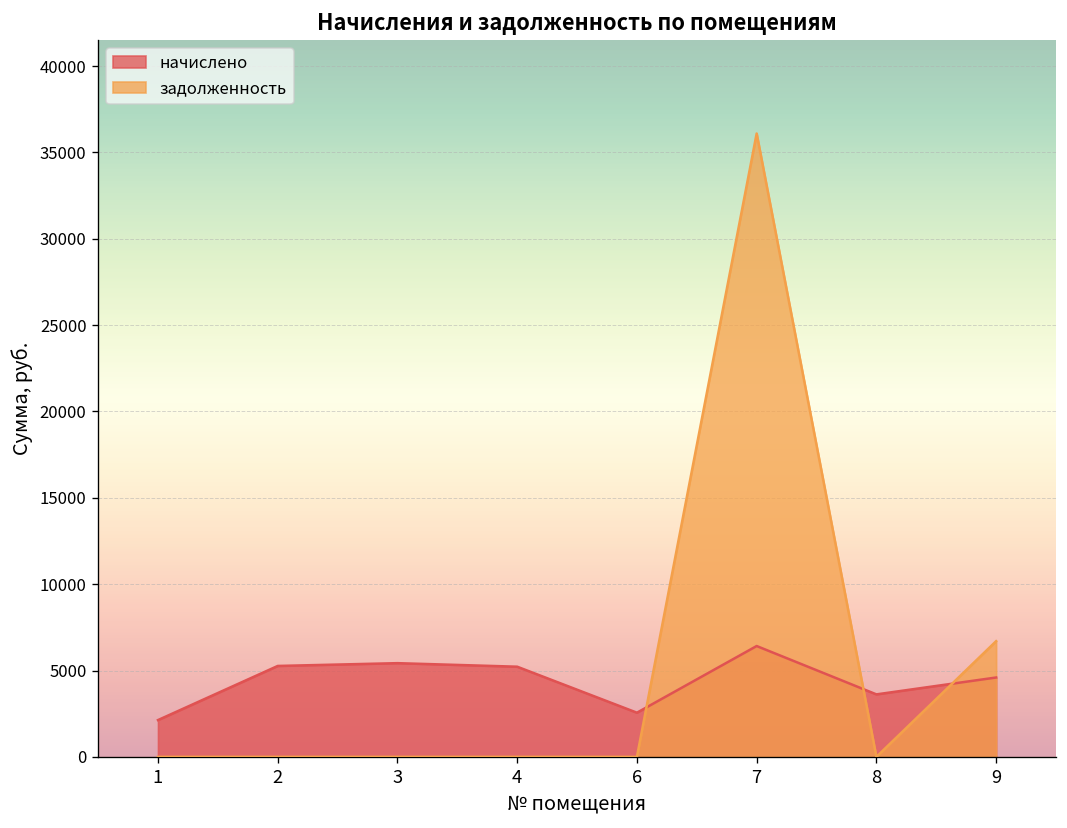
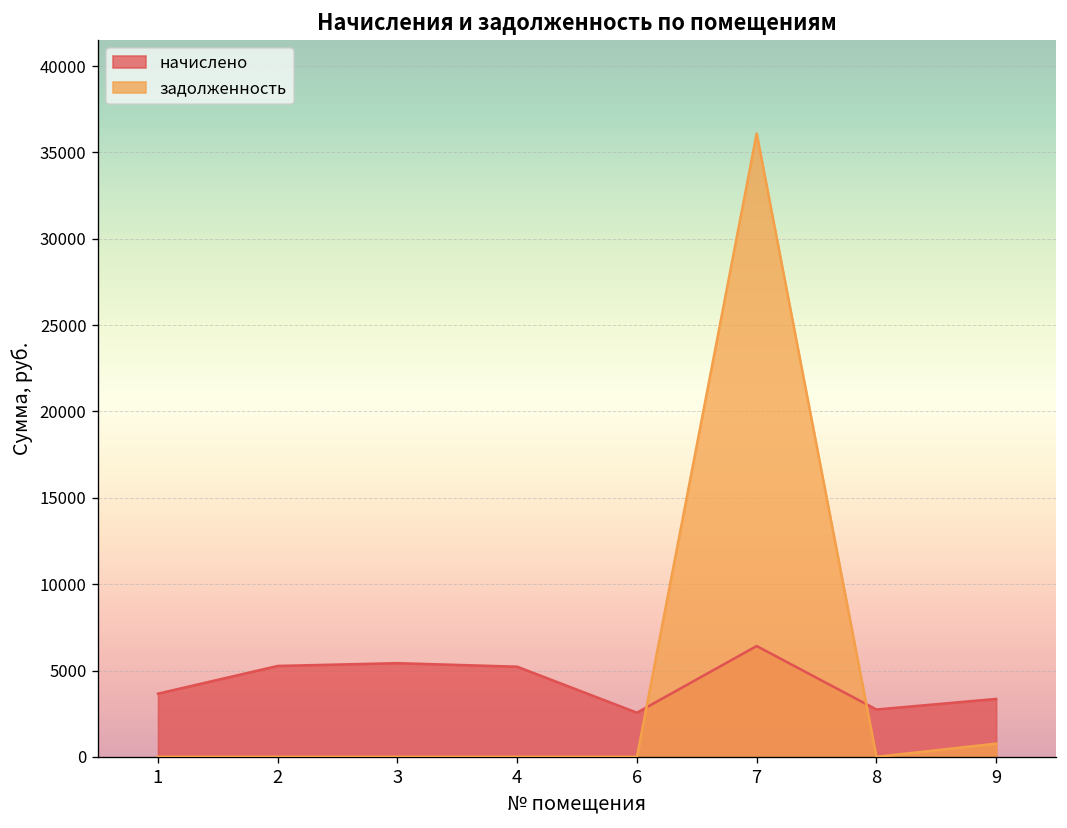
  {
    "начислено": {
-     "1": 2100,
+     "1": 3700,
      "2": 5300,
      "3": 5400,
      "4": 5200,
      "6": 2600,
      "7": 6400,
-     "8": 3600,
-     "9": 4600
+     "8": 2700,
+     "9": 3400
    },
    "задолженность": {
      "1": 0,
      "2": 0,
      "3": 0,
      "4": 0,
      "6": 0,
      "7": 36100,
      "8": 0,
-     "9": 6700
+     "9": 800
    }
  }
